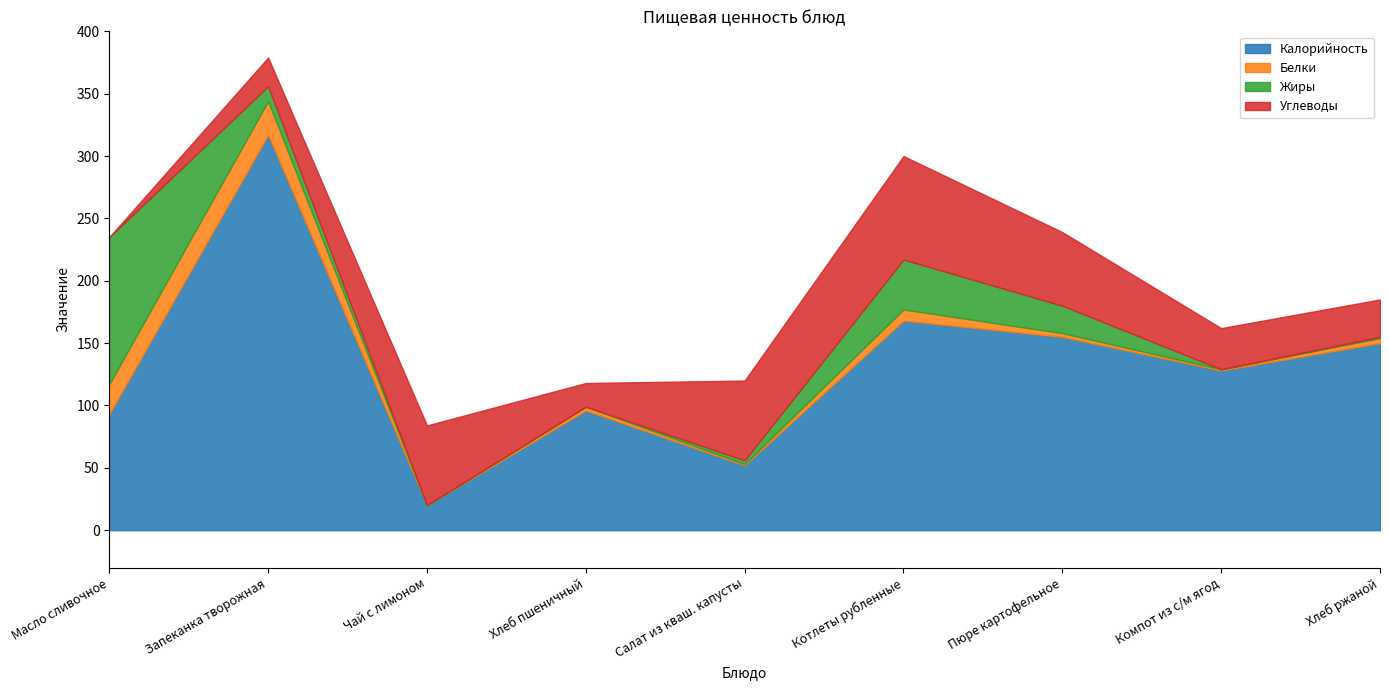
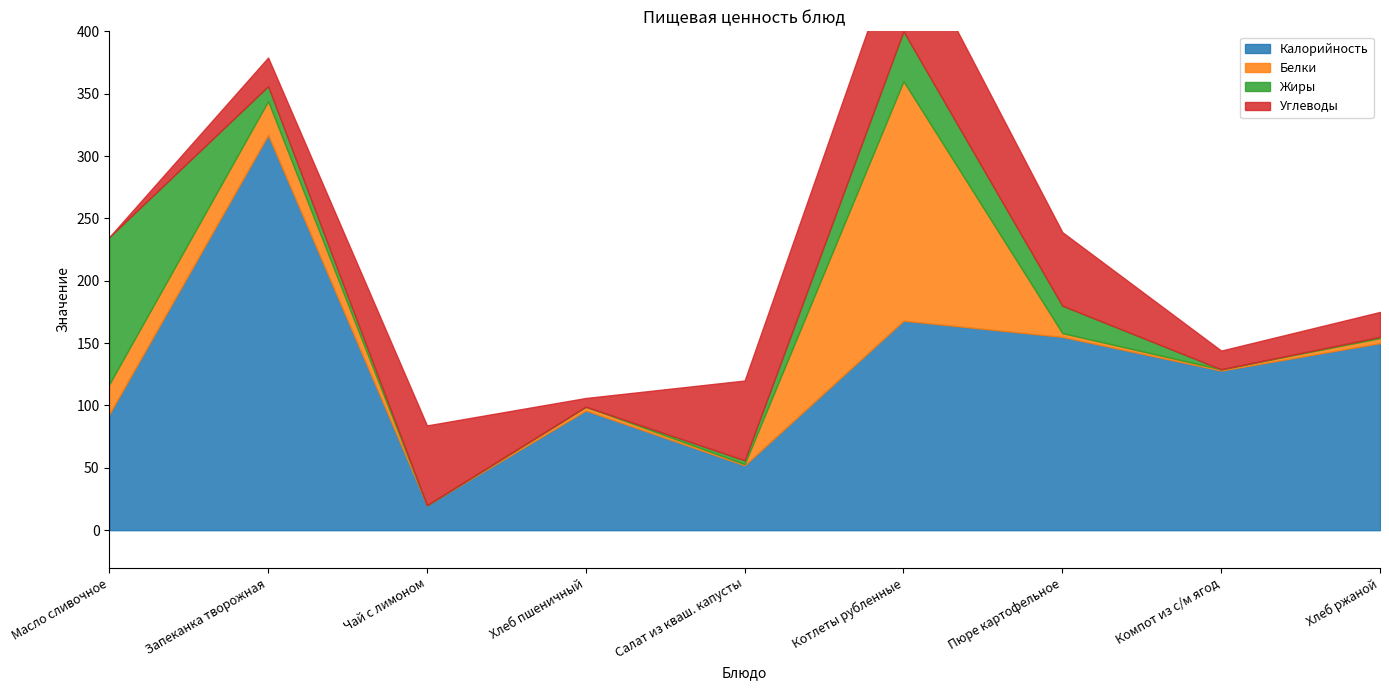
  {
    "Калорийность": {
      "Масло сливочное": 93,
      "Запеканка творожная": 317,
      "Хлеб пшеничный": 96,
      "Котлеты рубленные": 168,
      "Пюре картофельное": 155,
      "Хлеб ржаной": 150
    },
    "Белки": {
      "Масло сливочное": 24,
      "Запеканка творожная": 27,
-     "Котлеты рубленные": 9,
+     "Котлеты рубленные": 192,
      "Пюре картофельное": 3
    },
    "Жиры": {
      "Запеканка творожная": 12,
      "Салат из кваш. капусты": 3,
      "Котлеты рубленные": 40,
      "Пюре картофельное": 22
    },
    "Углеводы": {
      "Запеканка творожная": 23,
      "Чай с лимоном": 64,
-     "Хлеб пшеничный": 19,
+     "Хлеб пшеничный": 7,
      "Салат из кваш. капусты": 64,
      "Пюре картофельное": 59,
-     "Компот из с/м ягод": 33,
-     "Хлеб ржаной": 30
+     "Компот из с/м ягод": 15,
+     "Хлеб ржаной": 20
    }
  }
